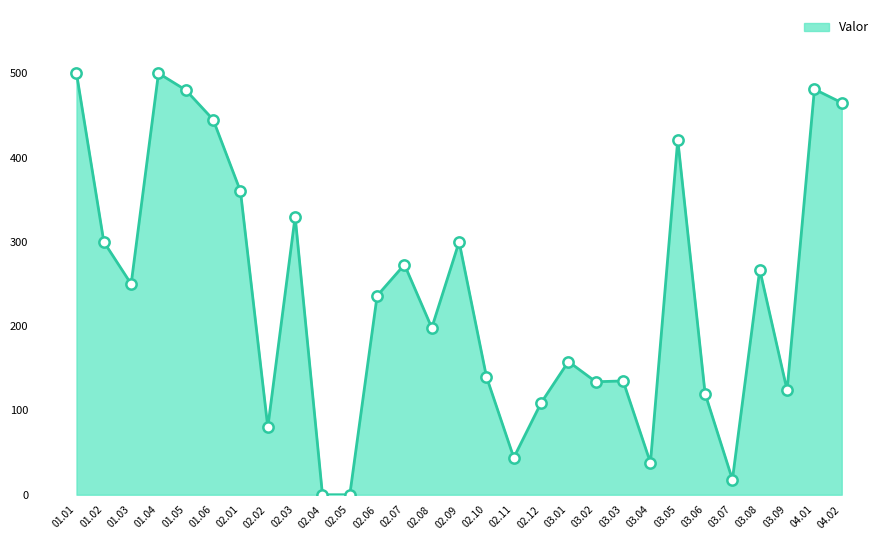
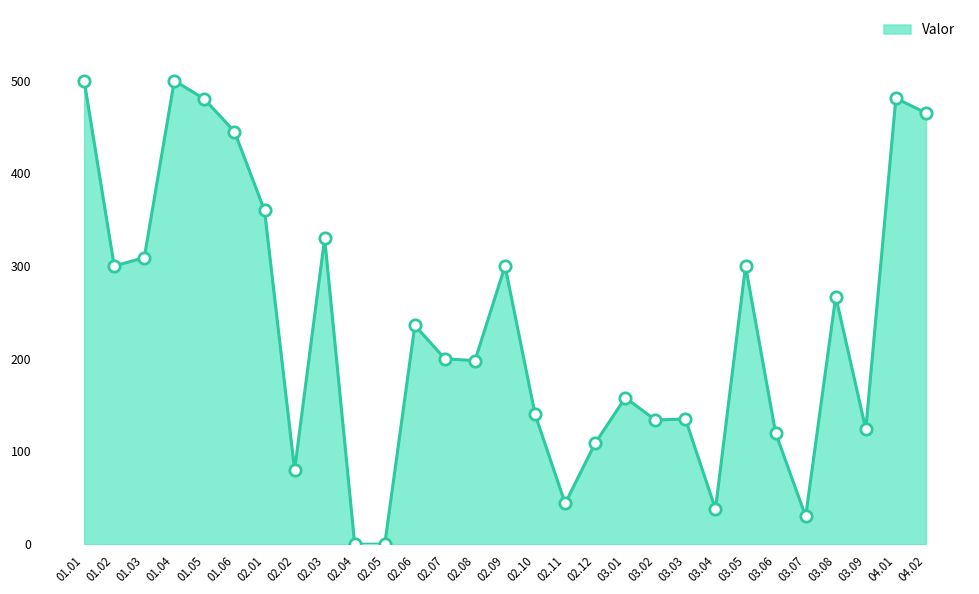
  {
    "01.01": 500,
    "01.02": 300,
-   "01.03": 250,
+   "01.03": 310,
    "01.04": 500,
    "01.05": 480,
    "01.06": 450,
    "02.01": 360,
    "02.02": 80,
    "02.03": 330,
    "02.04": 0,
    "02.05": 0,
    "02.06": 240,
-   "02.07": 270,
+   "02.07": 200,
    "02.08": 200,
    "02.09": 300,
    "02.10": 140,
    "02.11": 40,
    "02.12": 110,
    "03.01": 160,
    "03.02": 130,
    "03.03": 140,
    "03.04": 40,
-   "03.05": 420,
+   "03.05": 300,
    "03.06": 120,
-   "03.07": 20,
+   "03.07": 30,
    "03.08": 270,
    "03.09": 120,
    "04.01": 480,
    "04.02": 470
  }
